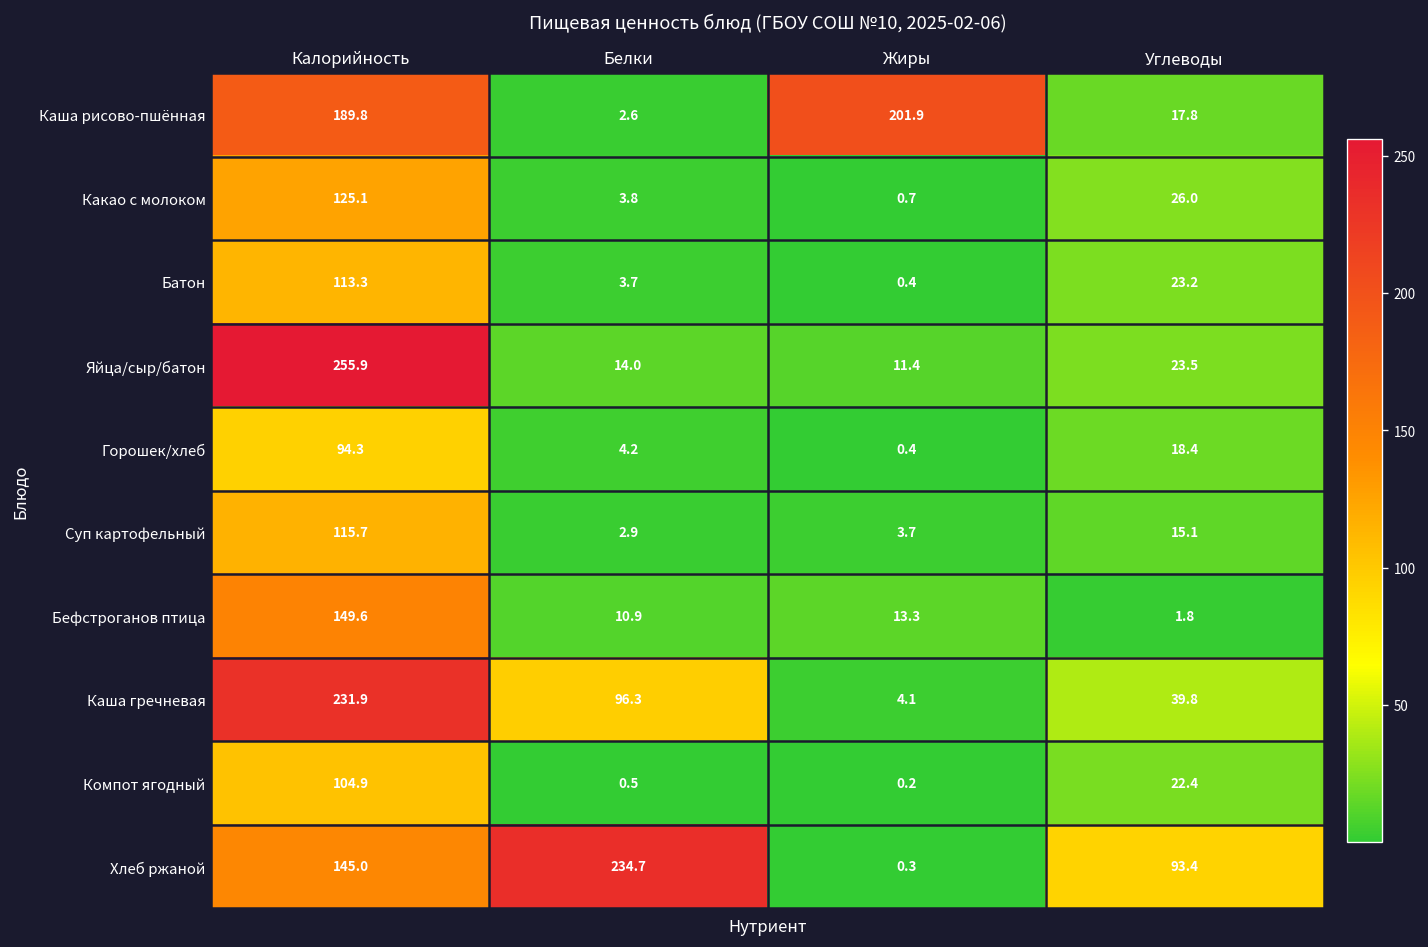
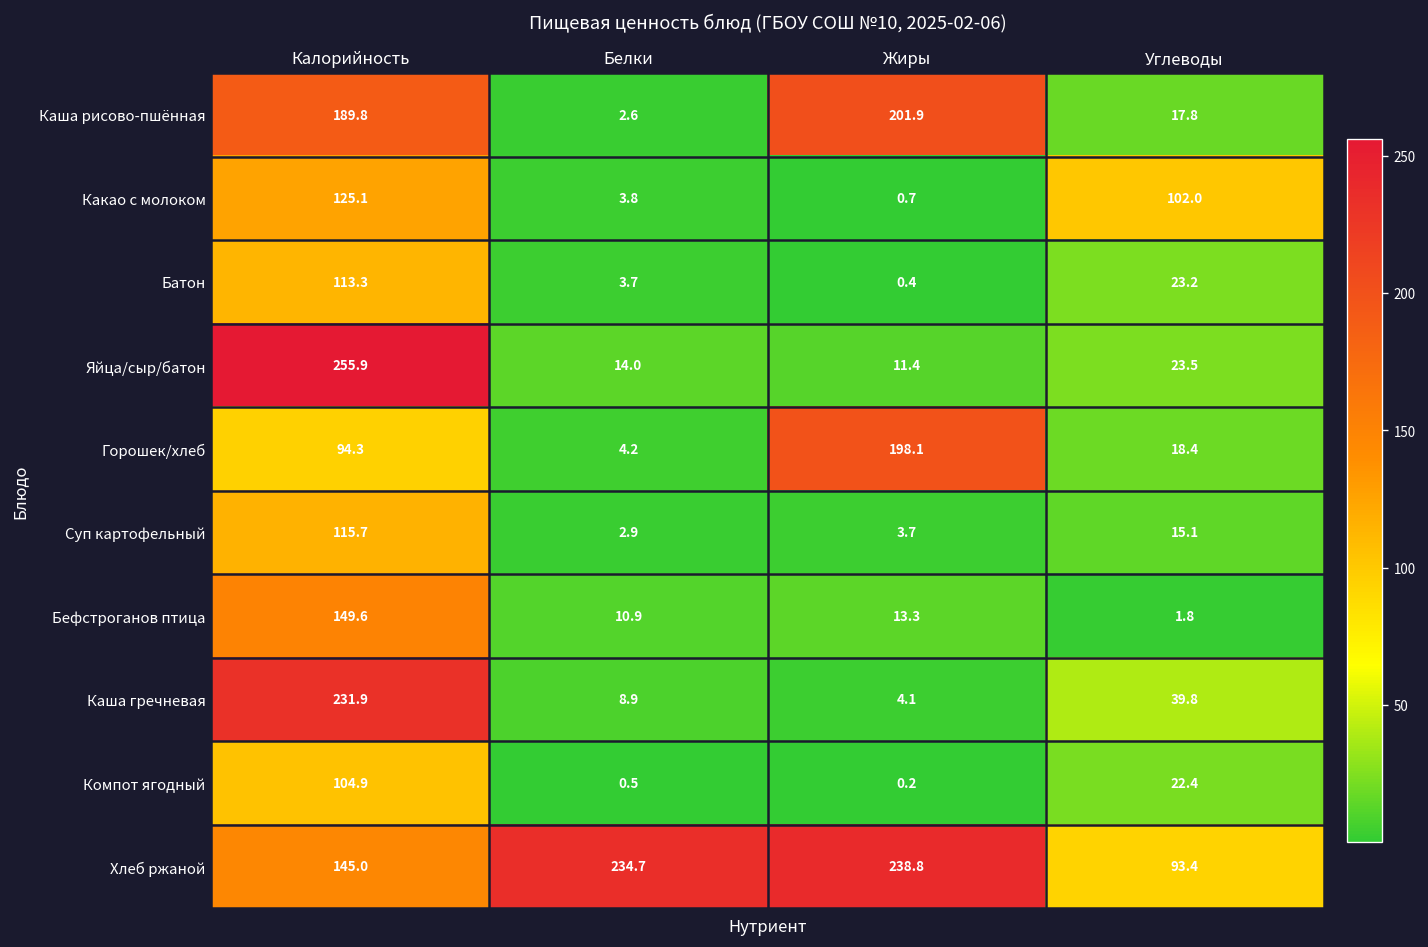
  {
    "Каша рисово-пшённая": {
      "Калорийность": 189.8,
      "Белки": 2.6,
      "Жиры": 201.9,
      "Углеводы": 17.8
    },
    "Какао с молоком": {
      "Калорийность": 125.1,
      "Белки": 3.8,
      "Жиры": 0.7,
-     "Углеводы": 26.0
+     "Углеводы": 102.0
    },
    "Батон": {
      "Калорийность": 113.3,
      "Белки": 3.7,
      "Жиры": 0.4,
      "Углеводы": 23.2
    },
    "Яйца/сыр/батон": {
      "Калорийность": 255.9,
      "Белки": 14.0,
      "Жиры": 11.4,
      "Углеводы": 23.5
    },
    "Горошек/хлеб": {
      "Калорийность": 94.3,
      "Белки": 4.2,
-     "Жиры": 0.4,
+     "Жиры": 198.1,
      "Углеводы": 18.4
    },
    "Суп картофельный": {
      "Калорийность": 115.7,
      "Белки": 2.9,
      "Жиры": 3.7,
      "Углеводы": 15.1
    },
    "Бефстроганов птица": {
      "Калорийность": 149.6,
      "Белки": 10.9,
      "Жиры": 13.3,
      "Углеводы": 1.8
    },
    "Каша гречневая": {
      "Калорийность": 231.9,
-     "Белки": 96.3,
+     "Белки": 8.9,
      "Жиры": 4.1,
      "Углеводы": 39.8
    },
    "Компот ягодный": {
      "Калорийность": 104.9,
      "Белки": 0.5,
      "Жиры": 0.2,
      "Углеводы": 22.4
    },
    "Хлеб ржаной": {
      "Калорийность": 145.0,
      "Белки": 234.7,
-     "Жиры": 0.3,
+     "Жиры": 238.8,
      "Углеводы": 93.4
    }
  }
